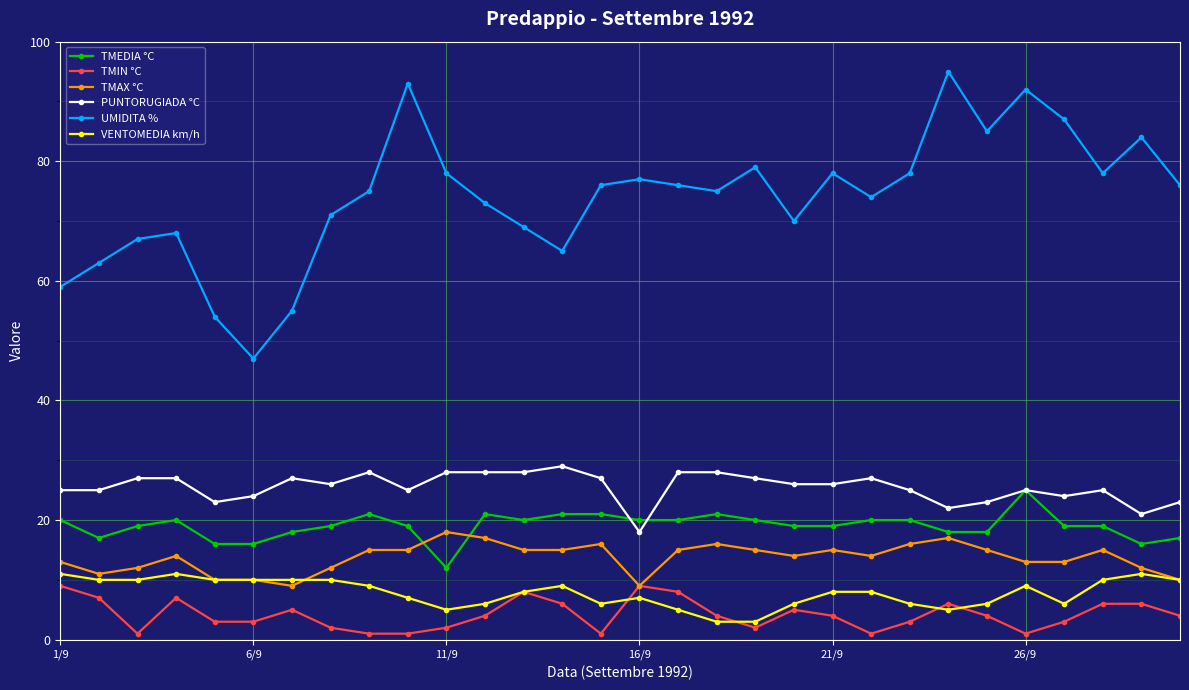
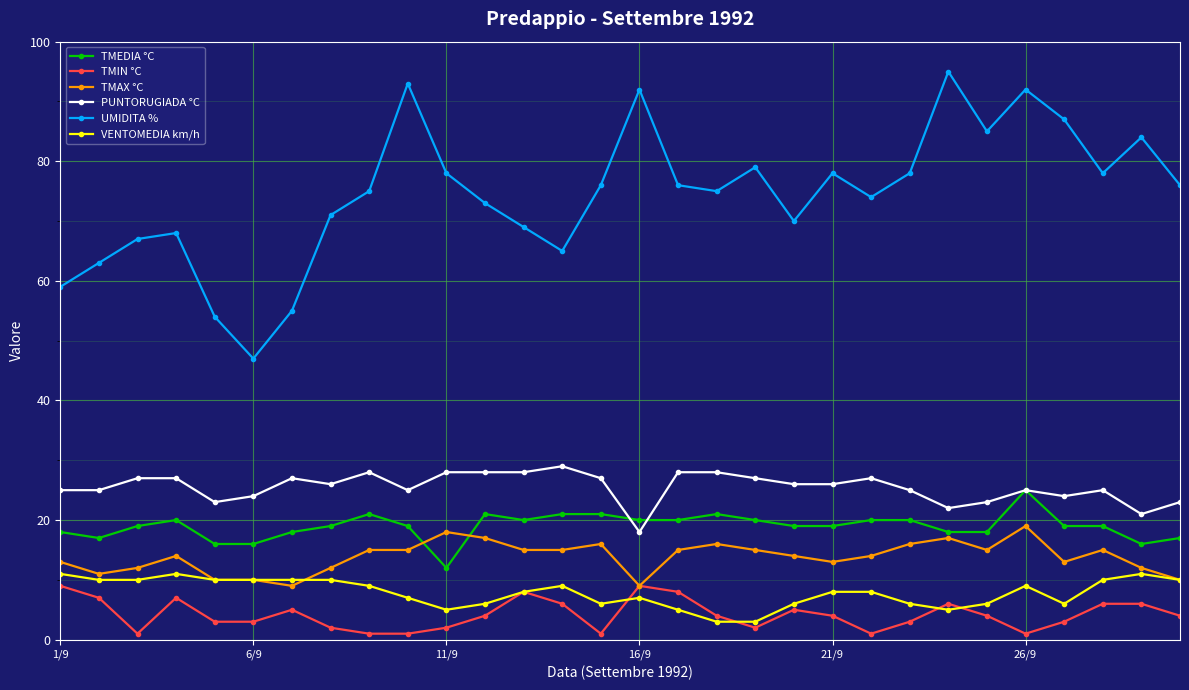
  {
    "TMEDIA °C": {
-     "1/9": 20,
+     "1/9": 18,
      "6/9": 16,
      "11/9": 12,
      "16/9": 20,
      "21/9": 19
    },
    "TMIN °C": {
      "1/9": 9,
      "6/9": 3,
      "11/9": 2,
      "21/9": 4,
      "26/9": 1
    },
    "TMAX °C": {
      "1/9": 13,
      "11/9": 18,
-     "21/9": 15,
-     "26/9": 13
+     "21/9": 13,
+     "26/9": 19
    },
    "PUNTORUGIADA °C": {
      "1/9": 25,
      "6/9": 24,
      "11/9": 28,
      "16/9": 18,
      "21/9": 26
    },
    "UMIDITA %": {
      "1/9": 59,
      "6/9": 47,
      "11/9": 78,
-     "16/9": 77,
+     "16/9": 92,
      "21/9": 78,
      "26/9": 92
    },
    "VENTOMEDIA km/h": {
      "1/9": 11,
      "11/9": 5,
      "16/9": 7,
      "21/9": 8,
      "26/9": 9
    }
  }
